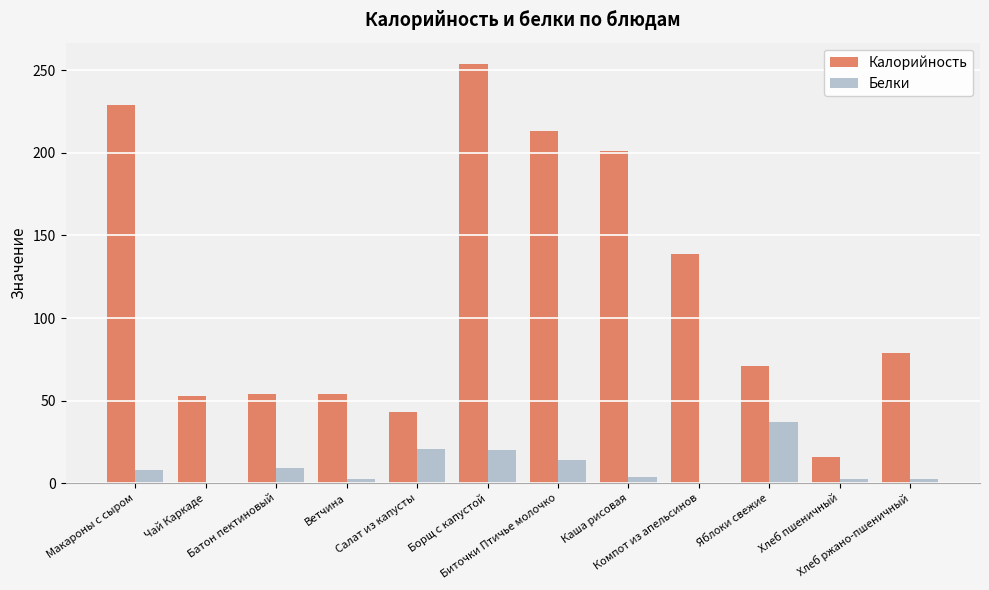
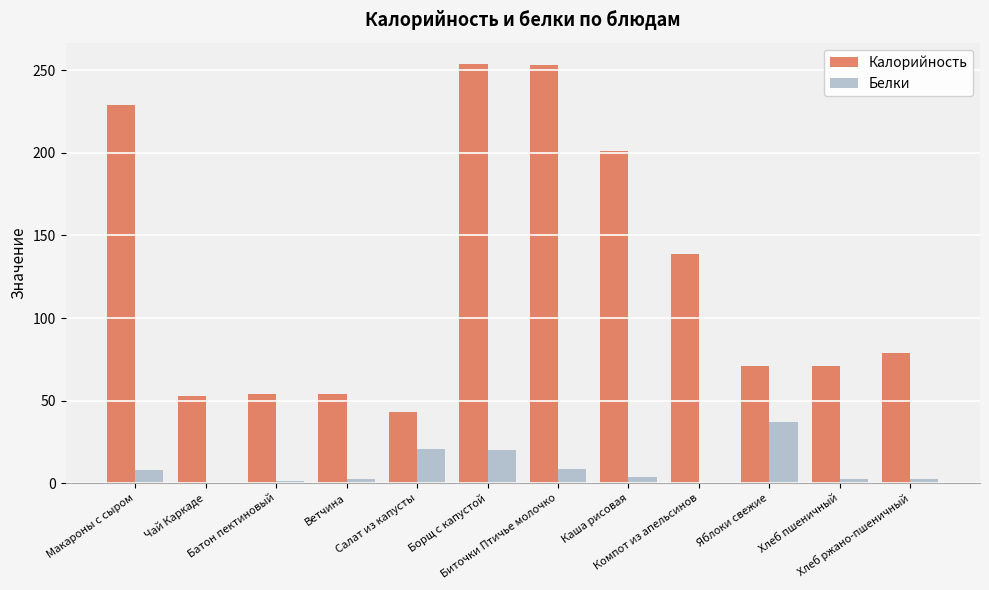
  {
    "Калорийность": {
      "Макароны с сыром": 229,
      "Чай Каркаде": 53,
      "Батон пектиновый": 54,
      "Ветчина": 54,
      "Салат из капусты": 43,
      "Борщ с капустой": 254,
-     "Биточки Птичье молочко": 213,
+     "Биточки Птичье молочко": 253,
      "Каша рисовая": 201,
      "Компот из апельсинов": 139,
      "Яблоки свежие": 71,
-     "Хлеб пшеничный": 16,
+     "Хлеб пшеничный": 71,
      "Хлеб ржано-пшеничный": 79
    },
    "Белки": {
      "Макароны с сыром": 8,
      "Чай Каркаде": 0,
-     "Батон пектиновый": 9,
+     "Батон пектиновый": 2,
      "Ветчина": 3,
      "Салат из капусты": 21,
      "Борщ с капустой": 20,
-     "Биточки Птичье молочко": 14,
+     "Биточки Птичье молочко": 8,
      "Каша рисовая": 4,
      "Яблоки свежие": 37,
      "Хлеб пшеничный": 2,
      "Хлеб ржано-пшеничный": 3
    }
  }
